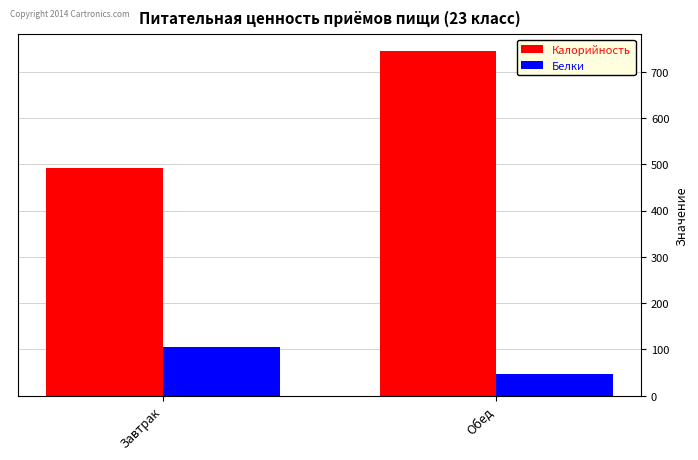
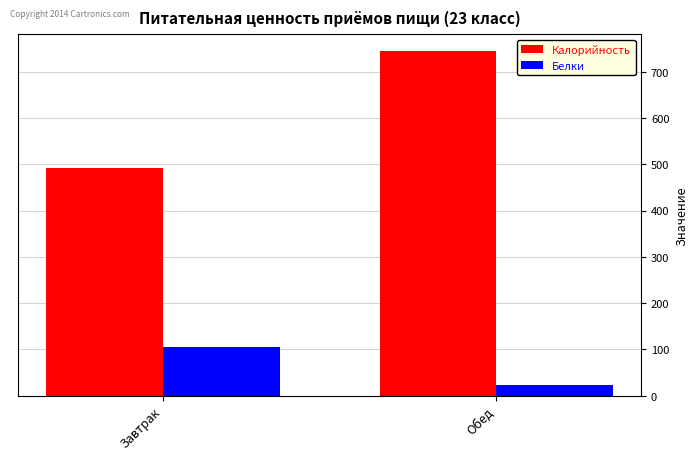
  {
    "Калорийность": {
      "Завтрак": 490,
      "Обед": 740
    },
    "Белки": {
      "Завтрак": 110,
-     "Обед": 50
+     "Обед": 20
    }
  }
